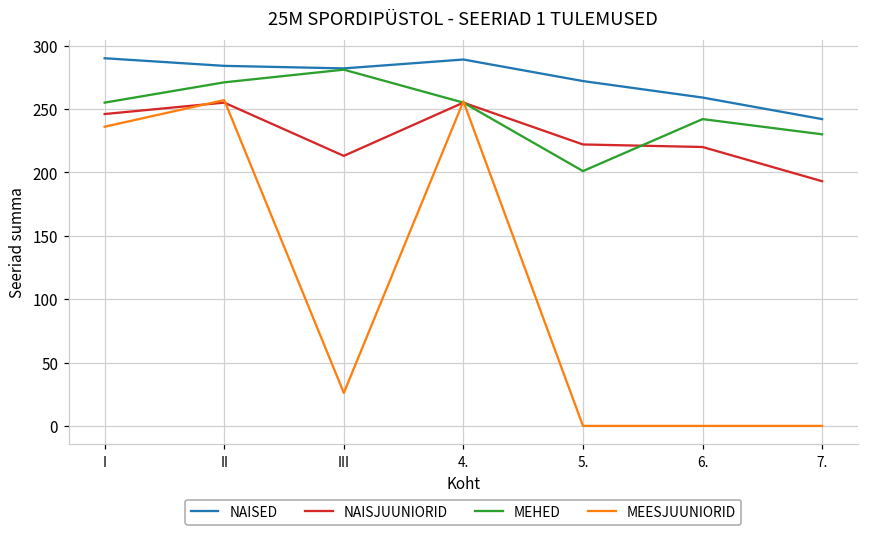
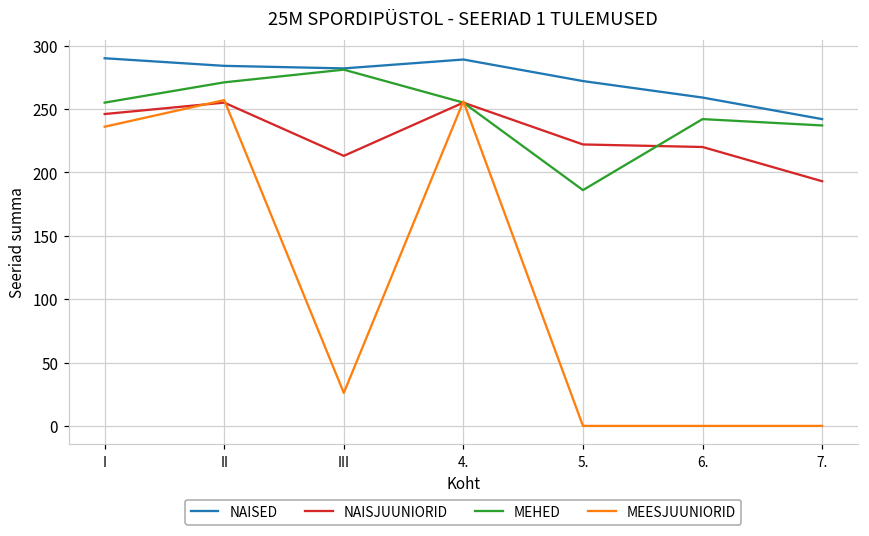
  {
    "NAISED": {
      "I": 290,
      "II": 284,
      "4.": 289,
      "5.": 272,
      "6.": 259,
      "7.": 242
    },
    "NAISJUUNIORID": {
      "I": 246,
      "III": 213,
      "5.": 222,
      "6.": 220,
      "7.": 193
    },
    "MEHED": {
      "I": 255,
      "II": 271,
-     "5.": 201,
+     "5.": 186,
      "6.": 242,
-     "7.": 230
+     "7.": 237
    },
    "MEESJUUNIORID": {
      "I": 236,
      "III": 26,
      "5.": 0,
      "6.": 0,
      "7.": 0
    }
  }
